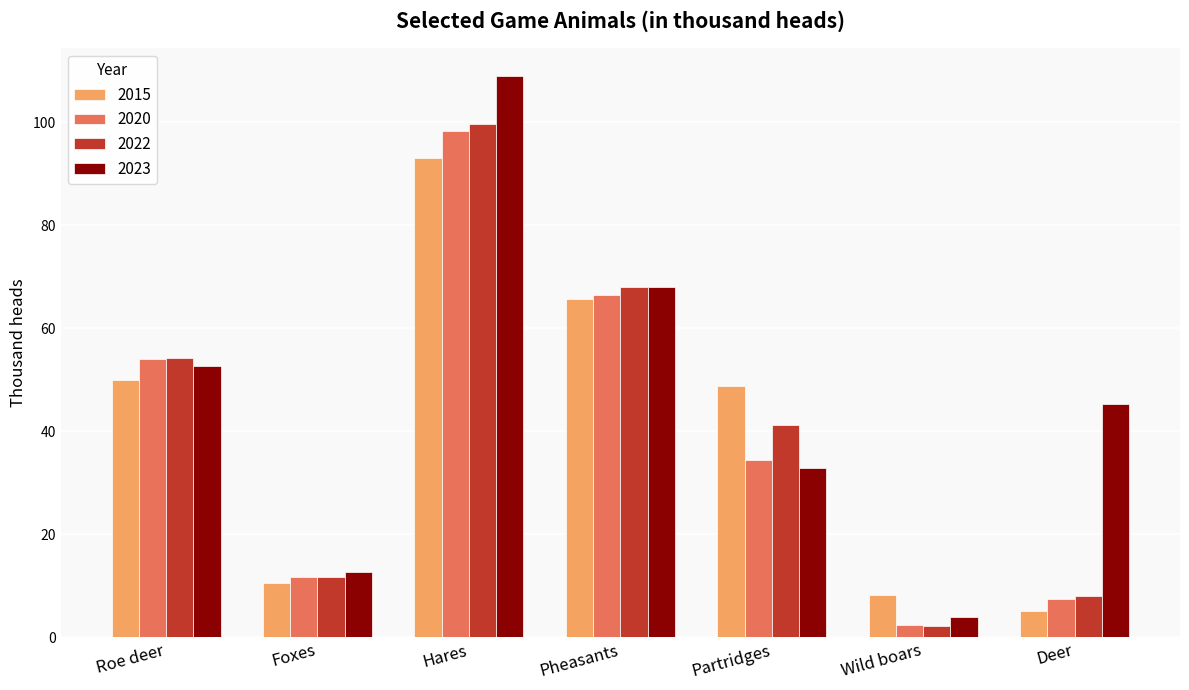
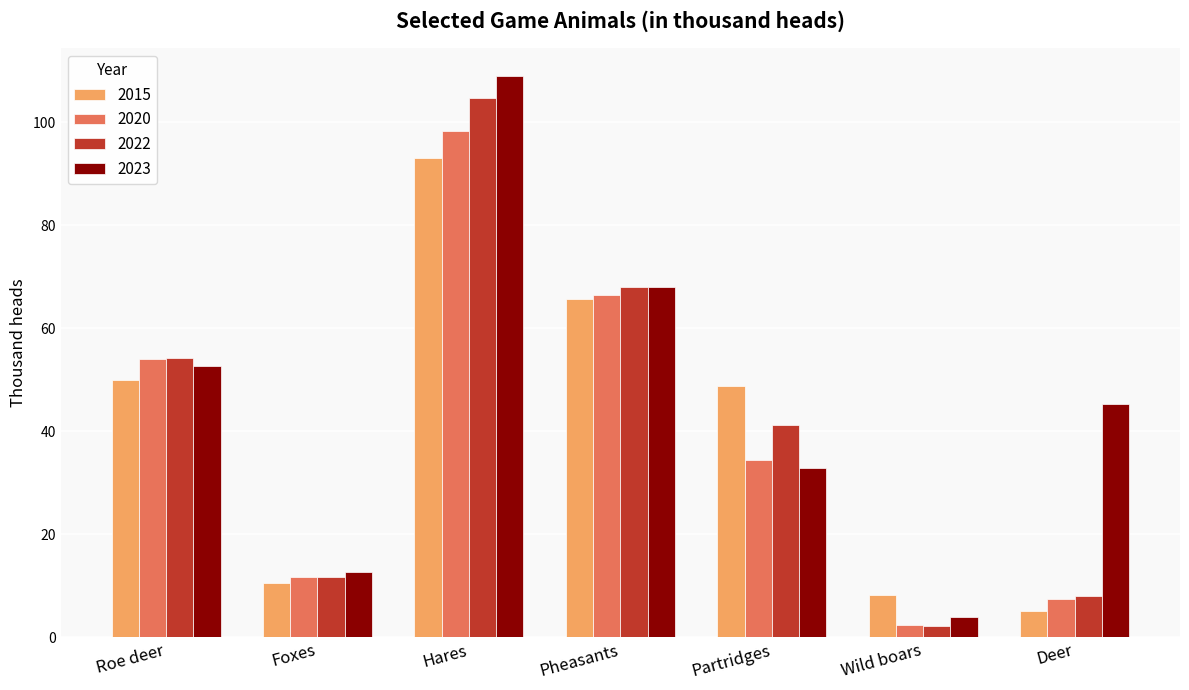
  {
    "2022": {
      "Roe deer": 54,
      "Foxes": 12,
-     "Hares": 100,
+     "Hares": 105,
      "Pheasants": 68,
      "Partridges": 41,
      "Wild boars": 2,
      "Deer": 8
    },
    "2023": {
      "Roe deer": 53,
      "Foxes": 13,
      "Hares": 109,
      "Pheasants": 68,
      "Partridges": 33,
      "Wild boars": 4,
      "Deer": 45
    }
  }
